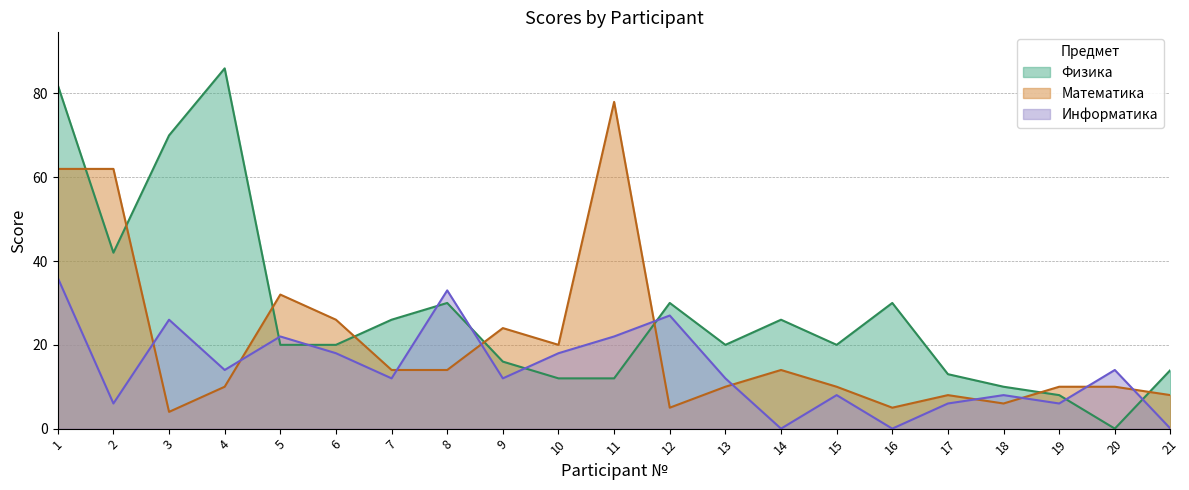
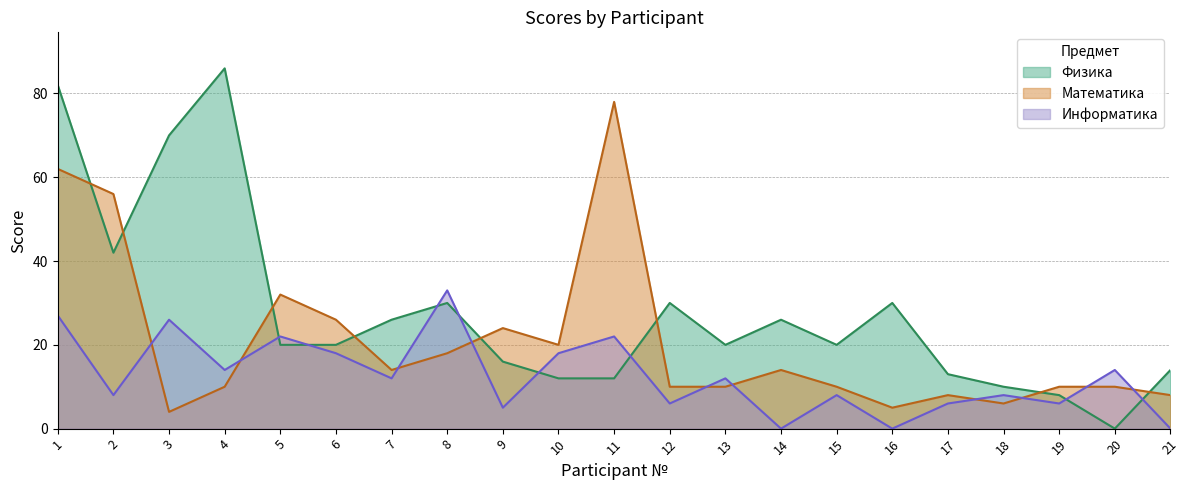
  {
    "Физика": {
      "1": 82,
      "2": 42,
      "3": 70,
      "4": 86,
      "5": 20,
      "6": 20,
      "7": 26,
      "8": 30,
      "9": 16,
      "10": 12,
      "11": 12,
      "12": 30,
      "13": 20,
      "14": 26,
      "15": 20,
      "16": 30,
      "17": 13,
      "18": 10,
      "19": 8,
      "20": 0,
      "21": 14
    },
    "Математика": {
      "1": 62,
-     "2": 62,
+     "2": 56,
      "3": 4,
      "4": 10,
      "5": 32,
      "6": 26,
      "7": 14,
-     "8": 14,
+     "8": 18,
      "9": 24,
      "10": 20,
      "11": 78,
-     "12": 5,
+     "12": 10,
      "13": 10,
      "14": 14,
      "15": 10,
      "16": 5,
      "17": 8,
      "18": 6,
      "19": 10,
      "20": 10,
      "21": 8
    },
    "Информатика": {
-     "1": 36,
-     "2": 6,
+     "1": 27,
+     "2": 8,
      "3": 26,
      "4": 14,
      "5": 22,
      "6": 18,
      "7": 12,
      "8": 33,
-     "9": 12,
+     "9": 5,
      "10": 18,
      "11": 22,
-     "12": 27,
+     "12": 6,
      "13": 12,
      "14": 0,
      "15": 8,
      "16": 0,
      "17": 6,
      "18": 8,
      "19": 6,
      "20": 14,
      "21": 0
    }
  }
